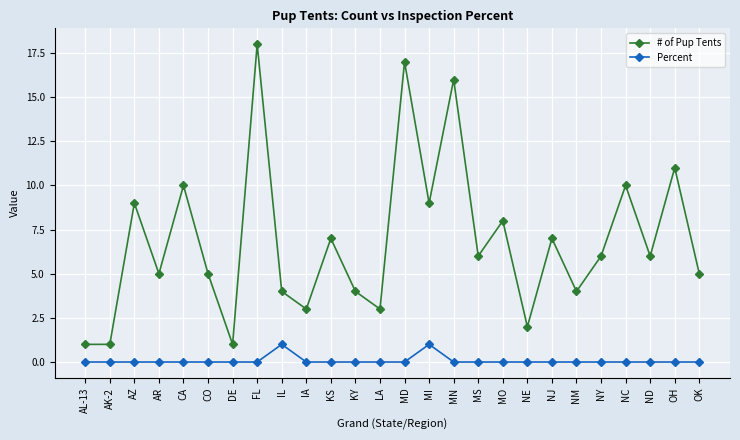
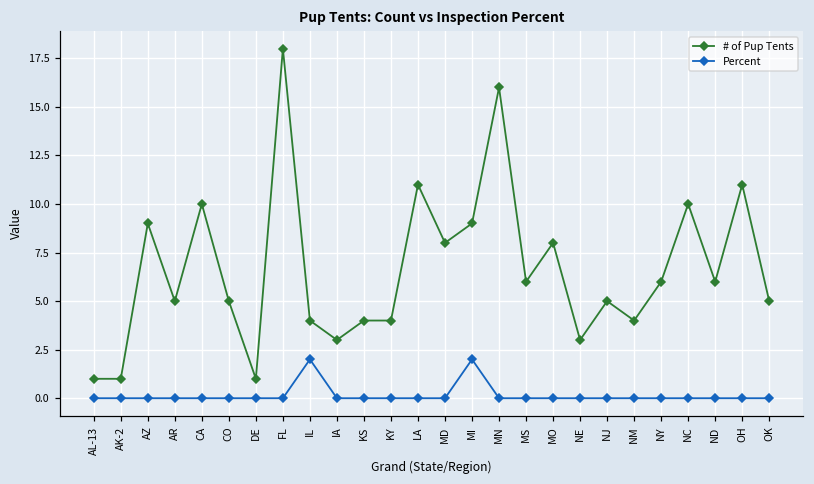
  {
    "# of Pup Tents": {
      "AL-13": 1,
      "AK-2": 1,
      "AZ": 9,
      "AR": 5,
      "CA": 10,
      "CO": 5,
      "DE": 1,
      "FL": 18,
      "IL": 4,
      "IA": 3,
-     "KS": 7,
+     "KS": 4,
      "KY": 4,
-     "LA": 3,
-     "MD": 17,
+     "LA": 11,
+     "MD": 8,
      "MI": 9,
      "MN": 16,
      "MS": 6,
      "MO": 8,
-     "NE": 2,
-     "NJ": 7,
+     "NE": 3,
+     "NJ": 5,
      "NM": 4,
      "NY": 6,
      "NC": 10,
      "ND": 6,
      "OH": 11,
      "OK": 5
    },
    "Percent": {
      "AL-13": 0,
      "AK-2": 0,
      "AZ": 0,
      "AR": 0,
      "CA": 0,
      "CO": 0,
      "DE": 0,
      "FL": 0,
-     "IL": 1,
+     "IL": 2,
      "IA": 0,
      "KS": 0,
      "KY": 0,
      "LA": 0,
      "MD": 0,
-     "MI": 1,
+     "MI": 2,
      "MN": 0,
      "MS": 0,
      "MO": 0,
      "NE": 0,
      "NJ": 0,
      "NM": 0,
      "NY": 0,
      "NC": 0,
      "ND": 0,
      "OH": 0,
      "OK": 0
    }
  }
